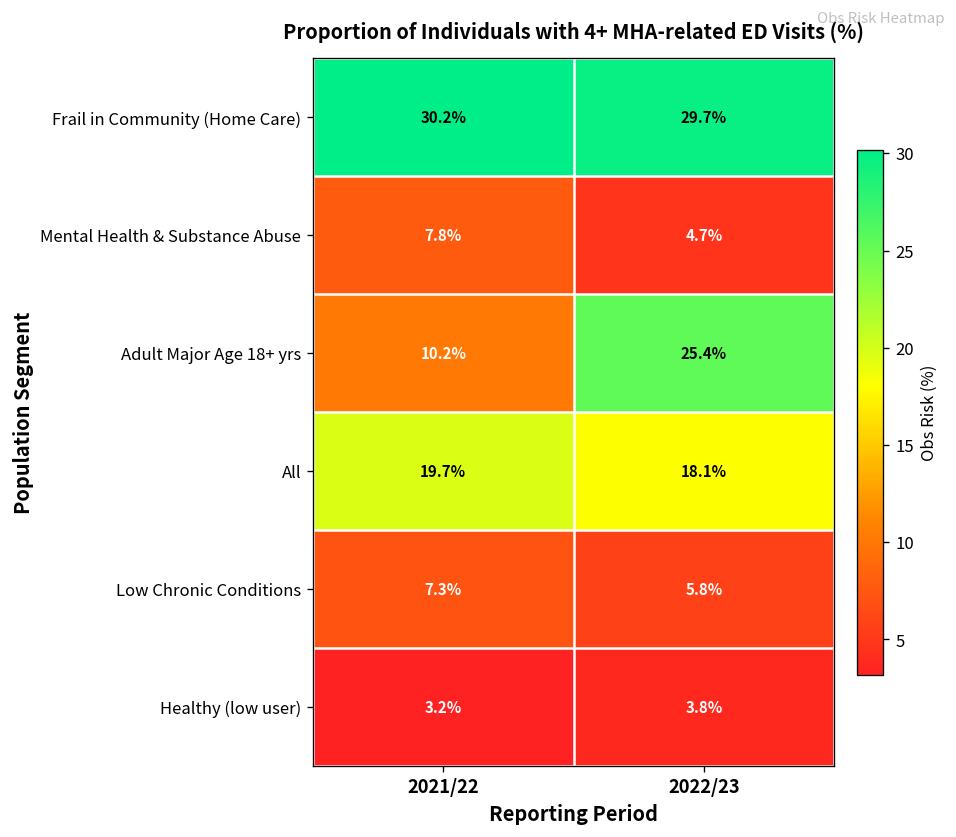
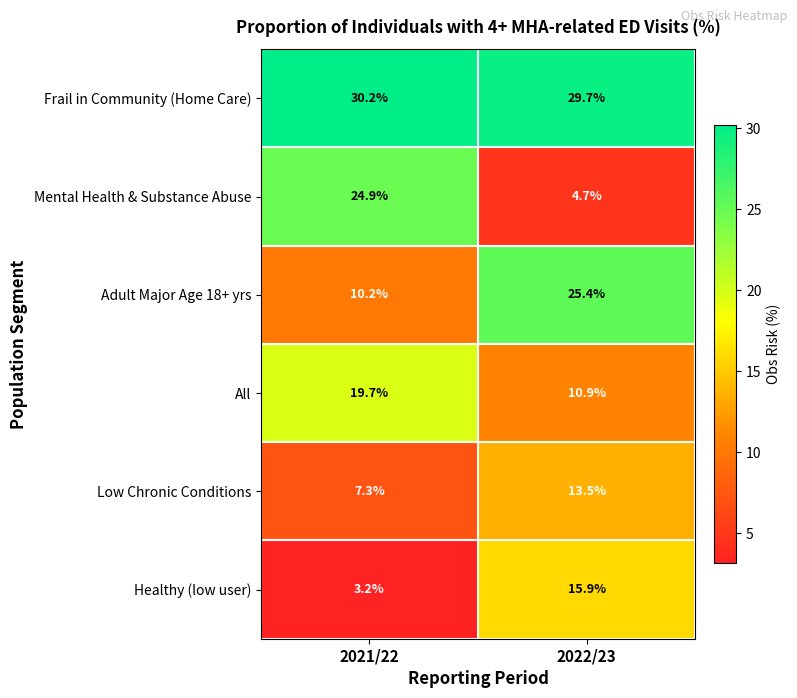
  {
    "Frail in Community (Home Care)": {
      "2021/22": "30.2%",
      "2022/23": "29.7%"
    },
    "Mental Health & Substance Abuse": {
-     "2021/22": "7.8%",
+     "2021/22": "24.9%",
      "2022/23": "4.7%"
    },
    "Adult Major Age 18+ yrs": {
      "2021/22": "10.2%",
      "2022/23": "25.4%"
    },
    "All": {
      "2021/22": "19.7%",
-     "2022/23": "18.1%"
+     "2022/23": "10.9%"
    },
    "Low Chronic Conditions": {
      "2021/22": "7.3%",
-     "2022/23": "5.8%"
+     "2022/23": "13.5%"
    },
    "Healthy (low user)": {
      "2021/22": "3.2%",
-     "2022/23": "3.8%"
+     "2022/23": "15.9%"
    }
  }
